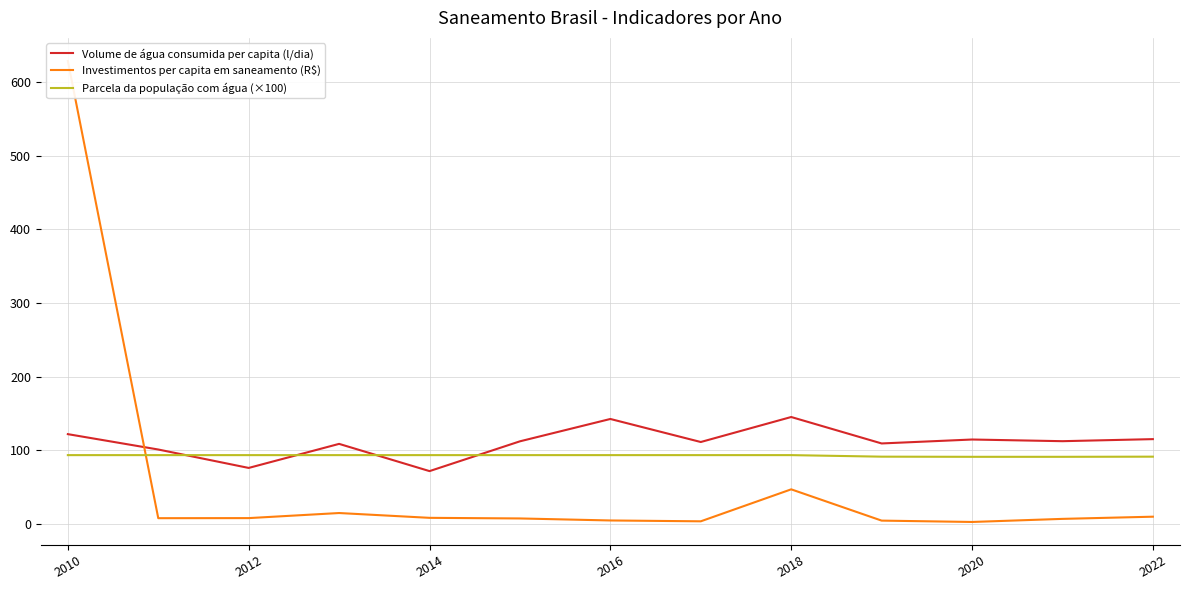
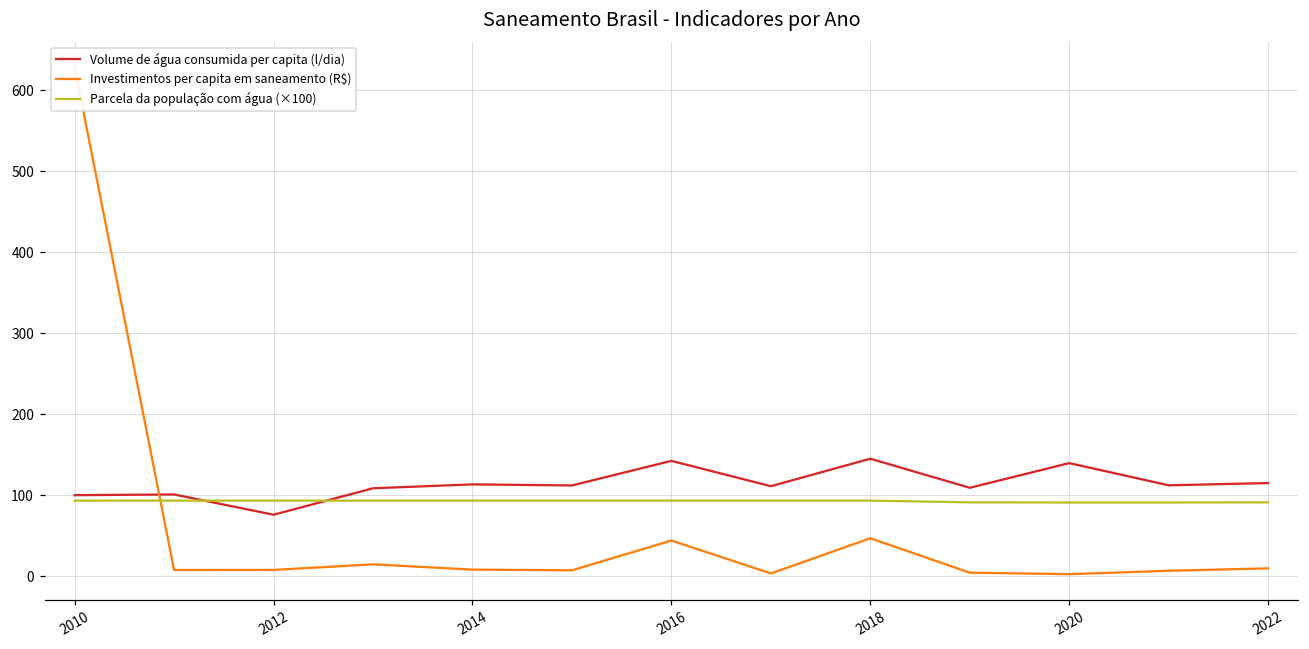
  {
    "Volume de água consumida per capita (l/dia)": {
-     "2010": 120,
+     "2010": 100,
      "2012": 80,
-     "2014": 70,
+     "2014": 110,
      "2016": 140,
      "2018": 150,
-     "2020": 110,
+     "2020": 140,
      "2022": 110
    },
    "Investimentos per capita em saneamento (R$)": {
      "2012": 10,
      "2014": 10,
-     "2016": 0,
+     "2016": 40,
      "2018": 50,
      "2020": 0,
      "2022": 10
    },
    "Parcela da população com água (×100)": {
      "2010": 90,
      "2012": 90,
      "2014": 90,
      "2016": 90,
      "2018": 90,
      "2020": 90,
      "2022": 90
    }
  }
